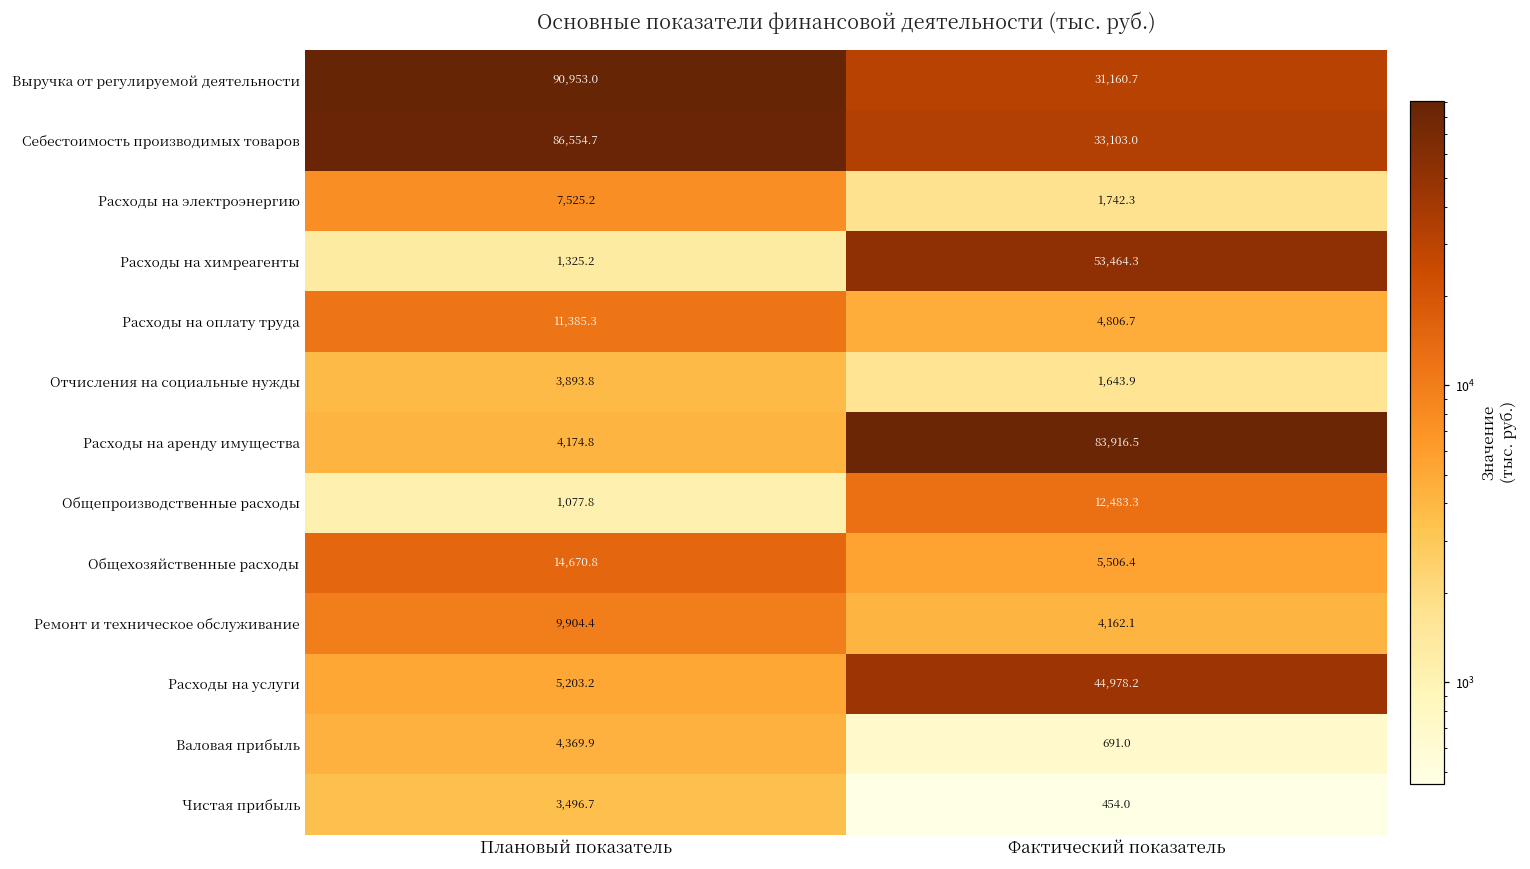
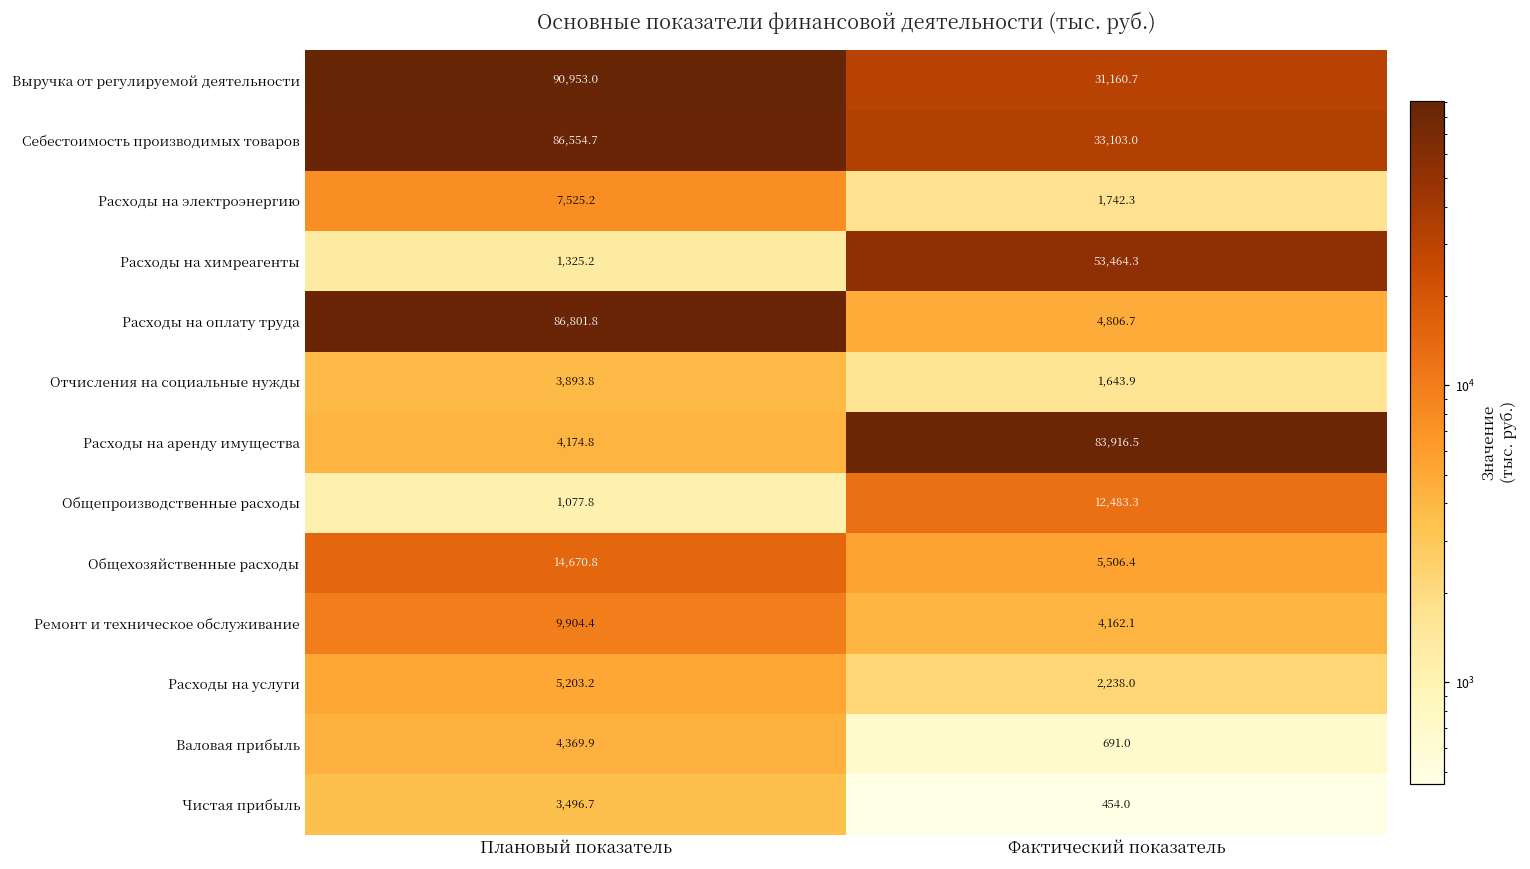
  {
    "Выручка от регулируемой деятельности": {
      "Плановый показатель": "90,953.0",
      "Фактический показатель": "31,160.7"
    },
    "Себестоимость производимых товаров": {
      "Плановый показатель": "86,554.7",
      "Фактический показатель": "33,103.0"
    },
    "Расходы на электроэнергию": {
      "Плановый показатель": "7,525.2",
      "Фактический показатель": "1,742.3"
    },
    "Расходы на химреагенты": {
      "Плановый показатель": "1,325.2",
      "Фактический показатель": "53,464.3"
    },
    "Расходы на оплату труда": {
-     "Плановый показатель": "11,385.3",
+     "Плановый показатель": "86,801.8",
      "Фактический показатель": "4,806.7"
    },
    "Отчисления на социальные нужды": {
      "Плановый показатель": "3,893.8",
      "Фактический показатель": "1,643.9"
    },
    "Расходы на аренду имущества": {
      "Плановый показатель": "4,174.8",
      "Фактический показатель": "83,916.5"
    },
    "Общепроизводственные расходы": {
      "Плановый показатель": "1,077.8",
      "Фактический показатель": "12,483.3"
    },
    "Общехозяйственные расходы": {
      "Плановый показатель": "14,670.8",
      "Фактический показатель": "5,506.4"
    },
    "Ремонт и техническое обслуживание": {
      "Плановый показатель": "9,904.4",
      "Фактический показатель": "4,162.1"
    },
    "Расходы на услуги": {
      "Плановый показатель": "5,203.2",
-     "Фактический показатель": "44,978.2"
+     "Фактический показатель": "2,238.0"
    },
    "Валовая прибыль": {
      "Плановый показатель": "4,369.9",
      "Фактический показатель": "691.0"
    },
    "Чистая прибыль": {
      "Плановый показатель": "3,496.7",
      "Фактический показатель": "454.0"
    }
  }
